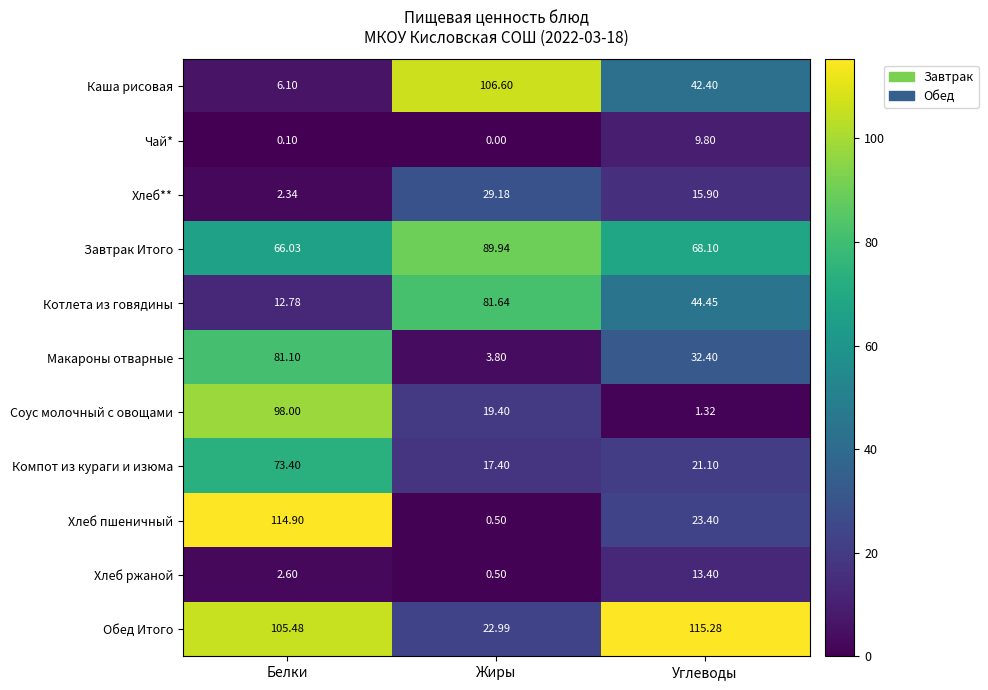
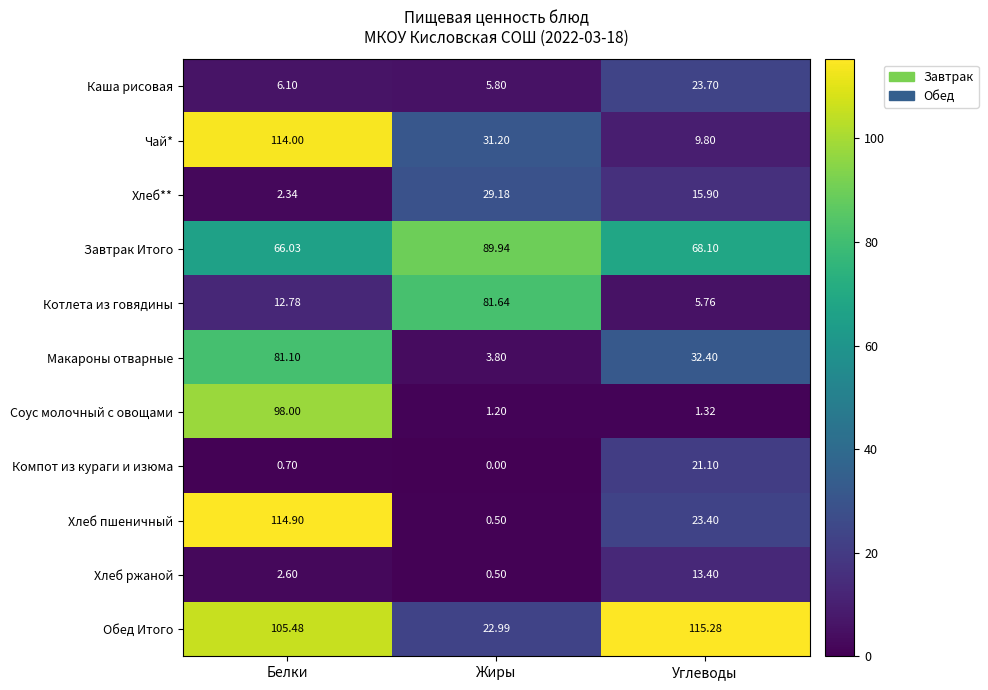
  {
    "Каша рисовая": {
      "Белки": 6.10,
-     "Жиры": 106.60,
-     "Углеводы": 42.40
+     "Жиры": 5.80,
+     "Углеводы": 23.70
    },
    "Чай*": {
-     "Белки": 0.10,
-     "Жиры": 0.00,
+     "Белки": 114.00,
+     "Жиры": 31.20,
      "Углеводы": 9.80
    },
    "Хлеб**": {
      "Белки": 2.34,
      "Жиры": 29.18,
      "Углеводы": 15.90
    },
    "Завтрак Итого": {
      "Белки": 66.03,
      "Жиры": 89.94,
      "Углеводы": 68.10
    },
    "Котлета из говядины": {
      "Белки": 12.78,
      "Жиры": 81.64,
-     "Углеводы": 44.45
+     "Углеводы": 5.76
    },
    "Макароны отварные": {
      "Белки": 81.10,
      "Жиры": 3.80,
      "Углеводы": 32.40
    },
    "Соус молочный с овощами": {
      "Белки": 98.00,
-     "Жиры": 19.40,
+     "Жиры": 1.20,
      "Углеводы": 1.32
    },
    "Компот из кураги и изюма": {
-     "Белки": 73.40,
-     "Жиры": 17.40,
+     "Белки": 0.70,
+     "Жиры": 0.00,
      "Углеводы": 21.10
    },
    "Хлеб пшеничный": {
      "Белки": 114.90,
      "Жиры": 0.50,
      "Углеводы": 23.40
    },
    "Хлеб ржаной": {
      "Белки": 2.60,
      "Жиры": 0.50,
      "Углеводы": 13.40
    },
    "Обед Итого": {
      "Белки": 105.48,
      "Жиры": 22.99,
      "Углеводы": 115.28
    }
  }
